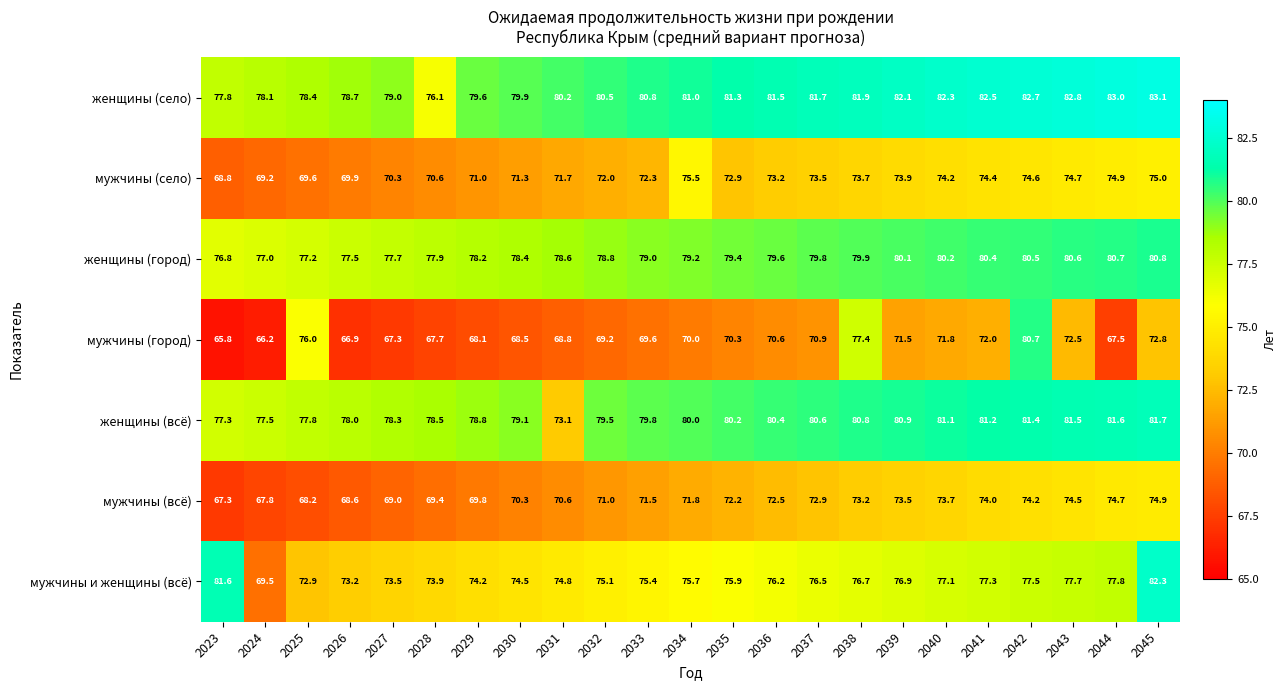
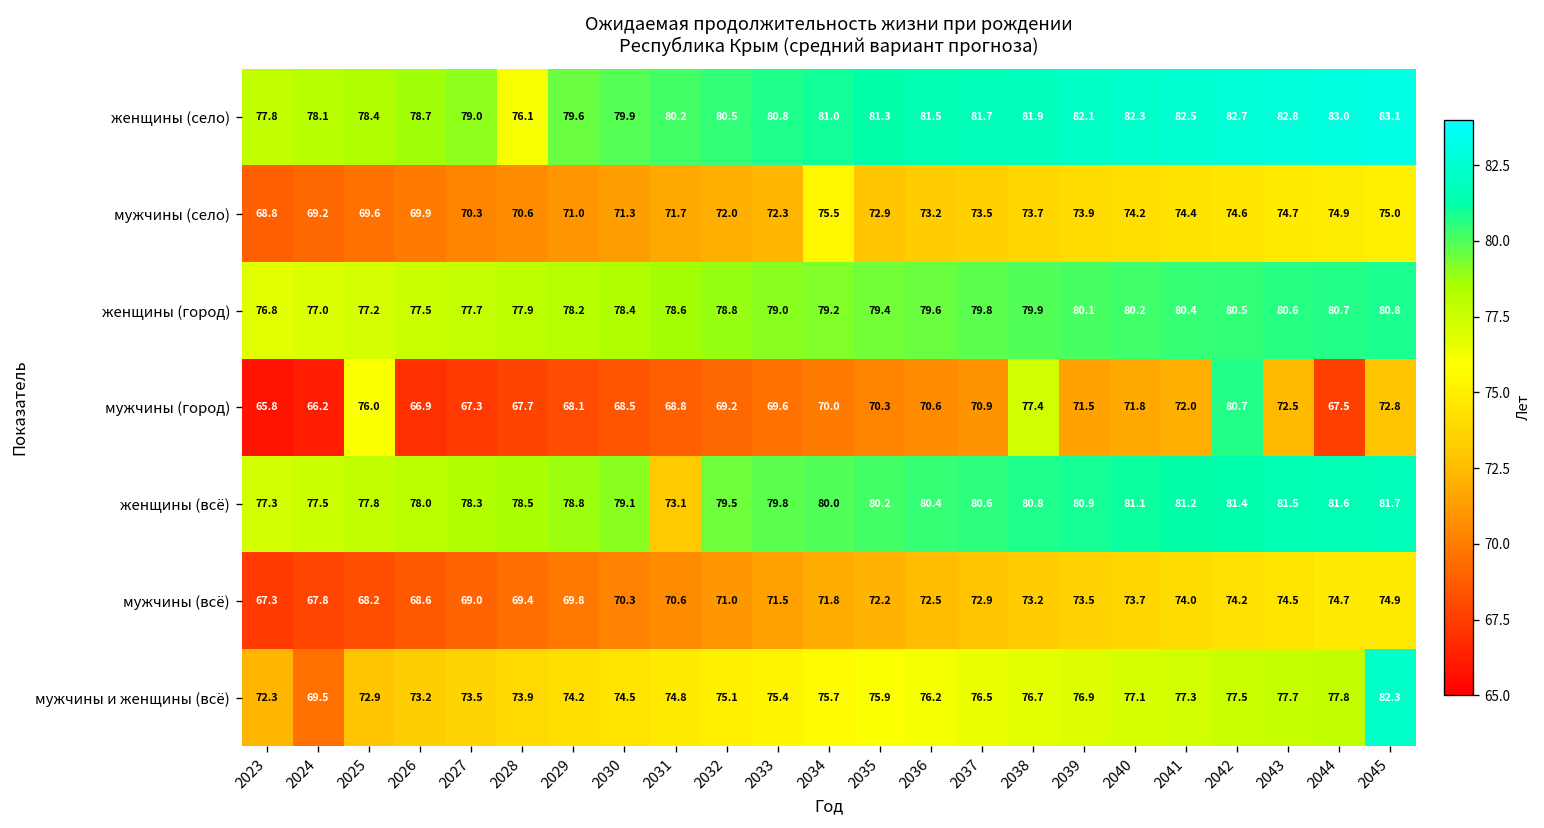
  {
    "женщины (село)": {
      "2023": 77.8,
      "2024": 78.1,
      "2025": 78.4,
      "2026": 78.7,
      "2027": 79.0,
      "2028": 76.1,
      "2029": 79.6,
      "2030": 79.9,
      "2031": 80.2,
      "2032": 80.5,
      "2033": 80.8,
      "2034": 81.0,
      "2035": 81.3,
      "2036": 81.5,
      "2037": 81.7,
      "2038": 81.9,
      "2039": 82.1,
      "2040": 82.3,
      "2041": 82.5,
      "2042": 82.7,
      "2043": 82.8,
      "2044": 83.0,
      "2045": 83.1
    },
    "мужчины (село)": {
      "2023": 68.8,
      "2024": 69.2,
      "2025": 69.6,
      "2026": 69.9,
      "2027": 70.3,
      "2028": 70.6,
      "2029": 71.0,
      "2030": 71.3,
      "2031": 71.7,
      "2032": 72.0,
      "2033": 72.3,
      "2034": 75.5,
      "2035": 72.9,
      "2036": 73.2,
      "2037": 73.5,
      "2038": 73.7,
      "2039": 73.9,
      "2040": 74.2,
      "2041": 74.4,
      "2042": 74.6,
      "2043": 74.7,
      "2044": 74.9,
      "2045": 75.0
    },
    "женщины (город)": {
      "2023": 76.8,
      "2024": 77.0,
      "2025": 77.2,
      "2026": 77.5,
      "2027": 77.7,
      "2028": 77.9,
      "2029": 78.2,
      "2030": 78.4,
      "2031": 78.6,
      "2032": 78.8,
      "2033": 79.0,
      "2034": 79.2,
      "2035": 79.4,
      "2036": 79.6,
      "2037": 79.8,
      "2038": 79.9,
      "2039": 80.1,
      "2040": 80.2,
      "2041": 80.4,
      "2042": 80.5,
      "2043": 80.6,
      "2044": 80.7,
      "2045": 80.8
    },
    "мужчины (город)": {
      "2023": 65.8,
      "2024": 66.2,
      "2025": 76.0,
      "2026": 66.9,
      "2027": 67.3,
      "2028": 67.7,
      "2029": 68.1,
      "2030": 68.5,
      "2031": 68.8,
      "2032": 69.2,
      "2033": 69.6,
      "2034": 70.0,
      "2035": 70.3,
      "2036": 70.6,
      "2037": 70.9,
      "2038": 77.4,
      "2039": 71.5,
      "2040": 71.8,
      "2041": 72.0,
      "2042": 80.7,
      "2043": 72.5,
      "2044": 67.5,
      "2045": 72.8
    },
    "женщины (всё)": {
      "2023": 77.3,
      "2024": 77.5,
      "2025": 77.8,
      "2026": 78.0,
      "2027": 78.3,
      "2028": 78.5,
      "2029": 78.8,
      "2030": 79.1,
      "2031": 73.1,
      "2032": 79.5,
      "2033": 79.8,
      "2034": 80.0,
      "2035": 80.2,
      "2036": 80.4,
      "2037": 80.6,
      "2038": 80.8,
      "2039": 80.9,
      "2040": 81.1,
      "2041": 81.2,
      "2042": 81.4,
      "2043": 81.5,
      "2044": 81.6,
      "2045": 81.7
    },
    "мужчины (всё)": {
      "2023": 67.3,
      "2024": 67.8,
      "2025": 68.2,
      "2026": 68.6,
      "2027": 69.0,
      "2028": 69.4,
      "2029": 69.8,
      "2030": 70.3,
      "2031": 70.6,
      "2032": 71.0,
      "2033": 71.5,
      "2034": 71.8,
      "2035": 72.2,
      "2036": 72.5,
      "2037": 72.9,
      "2038": 73.2,
      "2039": 73.5,
      "2040": 73.7,
      "2041": 74.0,
      "2042": 74.2,
      "2043": 74.5,
      "2044": 74.7,
      "2045": 74.9
    },
    "мужчины и женщины (всё)": {
-     "2023": 81.6,
+     "2023": 72.3,
      "2024": 69.5,
      "2025": 72.9,
      "2026": 73.2,
      "2027": 73.5,
      "2028": 73.9,
      "2029": 74.2,
      "2030": 74.5,
      "2031": 74.8,
      "2032": 75.1,
      "2033": 75.4,
      "2034": 75.7,
      "2035": 75.9,
      "2036": 76.2,
      "2037": 76.5,
      "2038": 76.7,
      "2039": 76.9,
      "2040": 77.1,
      "2041": 77.3,
      "2042": 77.5,
      "2043": 77.7,
      "2044": 77.8,
      "2045": 82.3
    }
  }
